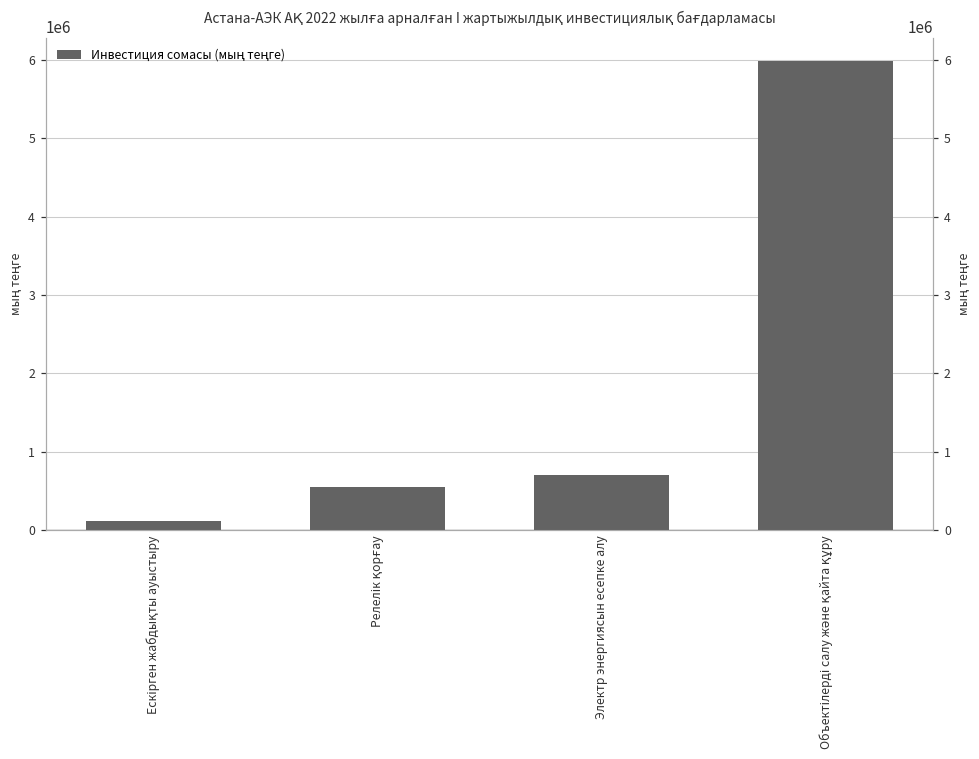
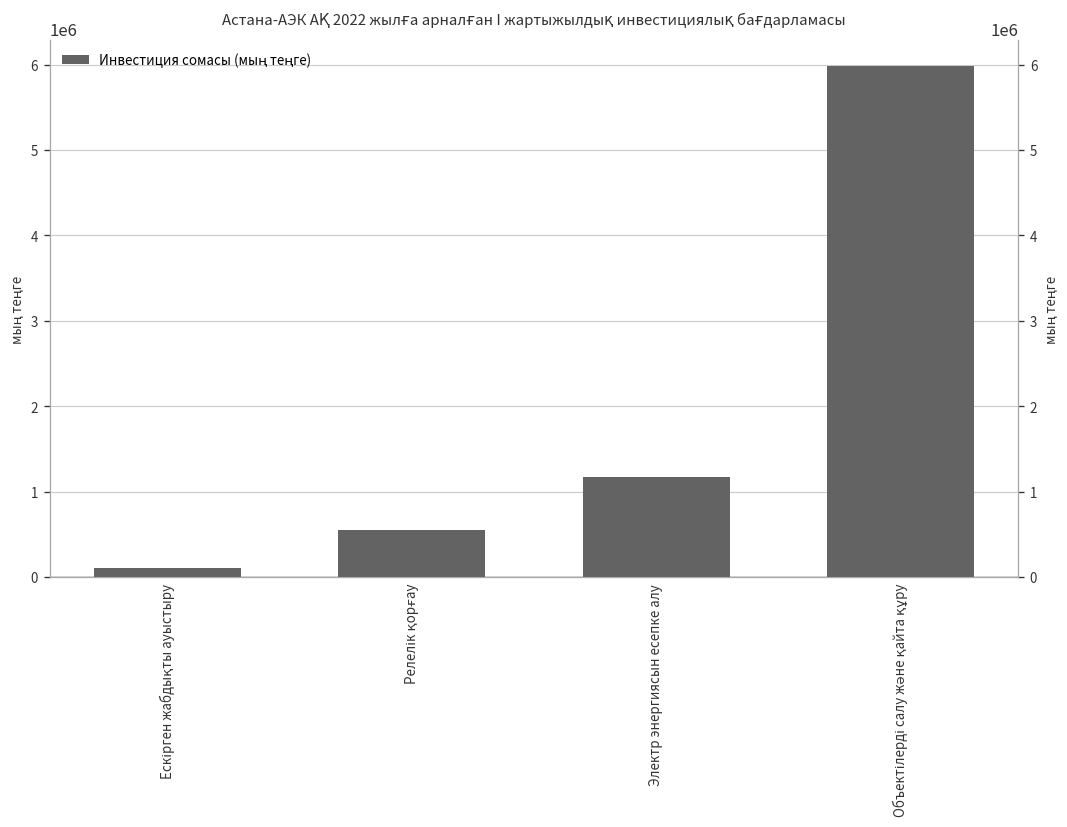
  {
    "Ескірген жабдықты ауыстыру": 100000,
    "Релелік қорғау": 500000,
-   "Электр энергиясын есепке алу": 700000,
+   "Электр энергиясын есепке алу": 1200000,
    "Объектілерді салу және қайта құру": 6000000
  }
